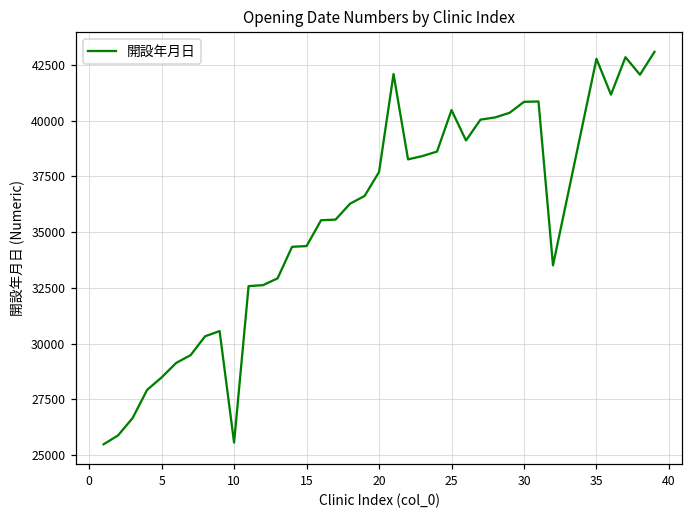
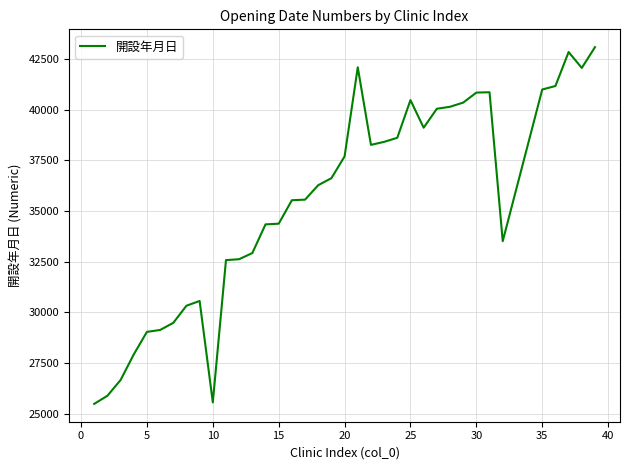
  {
-   "5": 28500,
+   "5": 29000,
    "10": 25600,
    "15": 34400,
    "20": 37700,
    "25": 40500,
    "30": 40800,
-   "35": 42800
+   "35": 41000
  }
